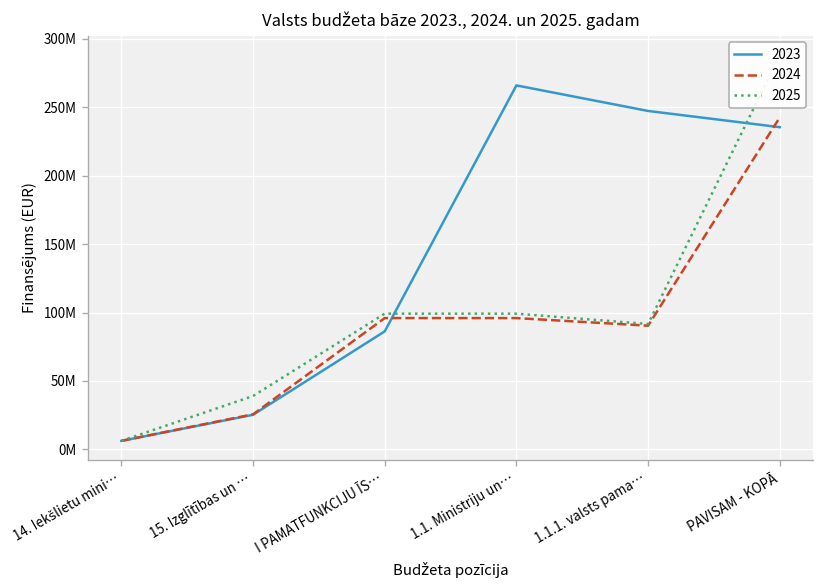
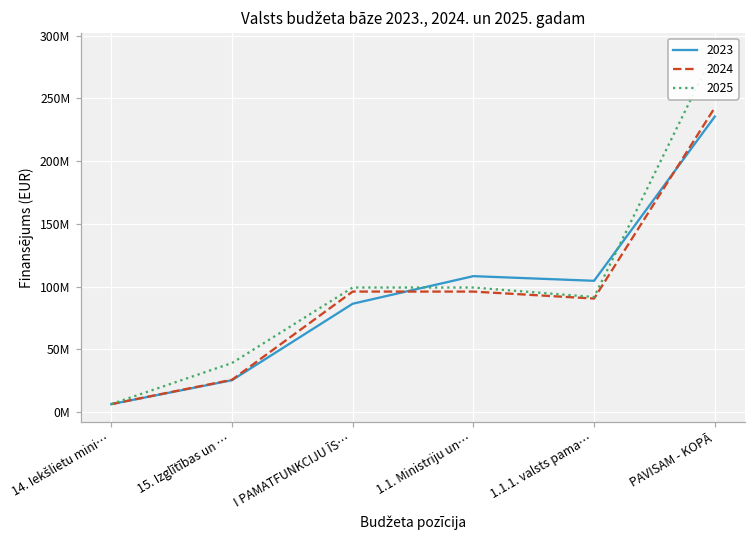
  {
    "2023": {
      "I PAMATFUNKCIJU ĪS…": 86000000,
-     "1.1. Ministriju un…": 266000000,
-     "1.1.1. valsts pama…": 247000000,
+     "1.1. Ministriju un…": 108000000,
+     "1.1.1. valsts pama…": 105000000,
      "PAVISAM - KOPĀ": 235000000
    },
    "2024": {
      "I PAMATFUNKCIJU ĪS…": 96000000,
      "1.1. Ministriju un…": 96000000,
      "PAVISAM - KOPĀ": 243000000
    },
    "2025": {
      "15. Izglītības un …": 39000000,
      "I PAMATFUNKCIJU ĪS…": 99000000,
      "1.1. Ministriju un…": 99000000
    }
  }
